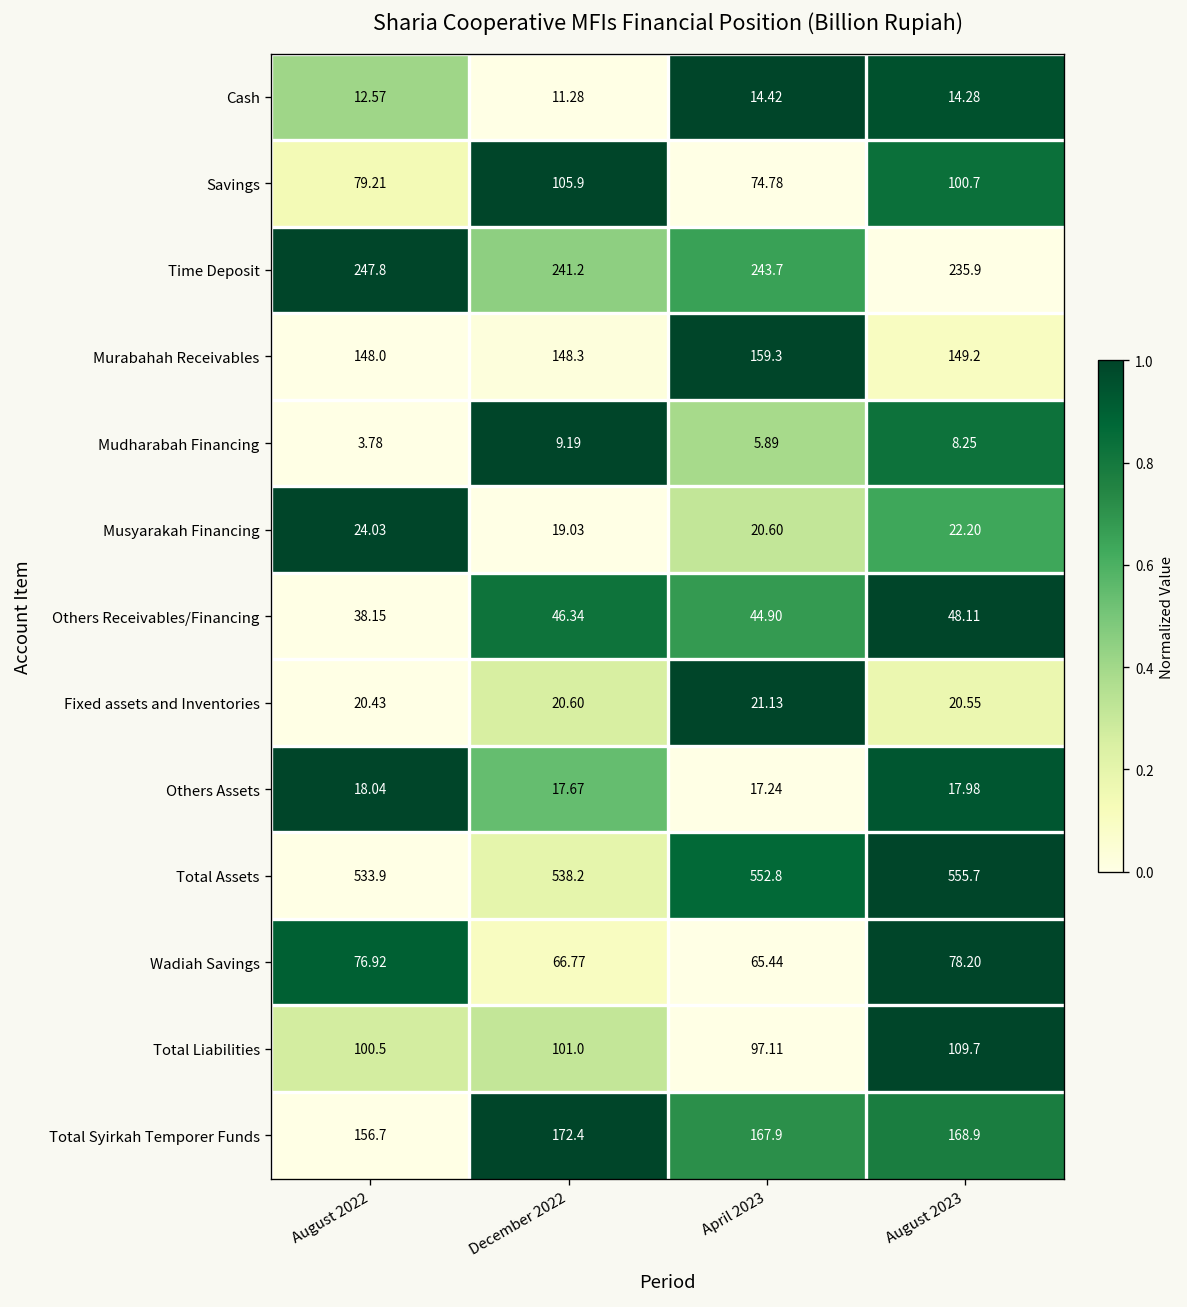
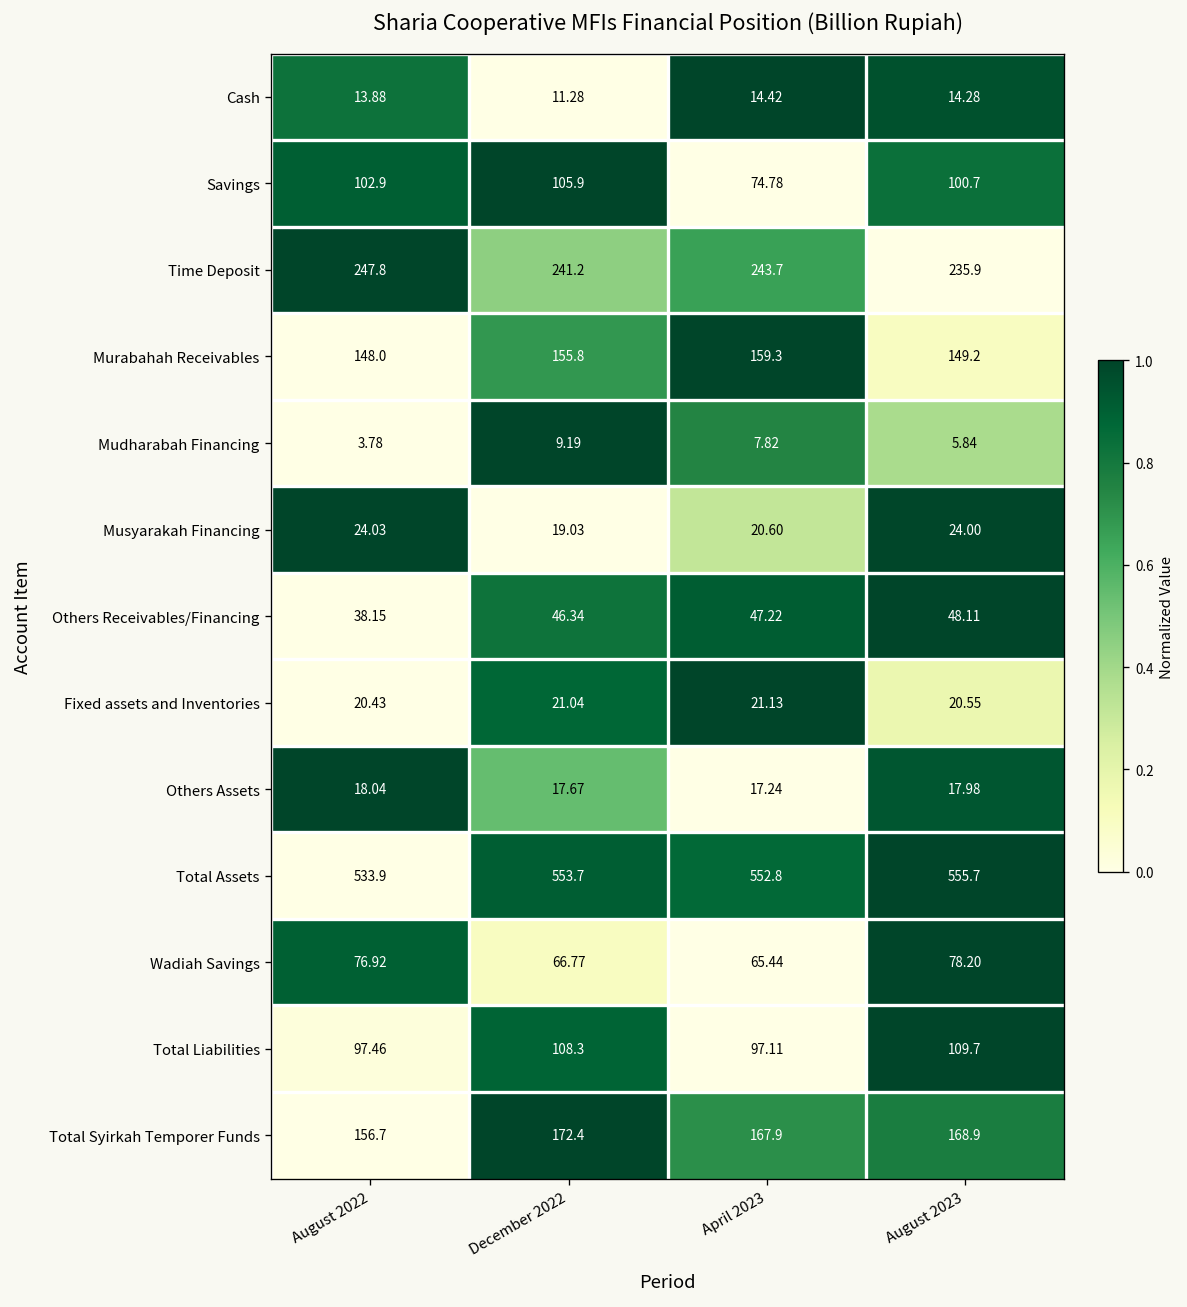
  {
    "Cash": {
-     "August 2022": 12.57,
+     "August 2022": 13.88,
      "December 2022": 11.28,
      "April 2023": 14.42,
      "August 2023": 14.28
    },
    "Savings": {
-     "August 2022": 79.21,
+     "August 2022": 102.9,
      "December 2022": 105.9,
      "April 2023": 74.78,
      "August 2023": 100.7
    },
    "Time Deposit": {
      "August 2022": 247.8,
      "December 2022": 241.2,
      "April 2023": 243.7,
      "August 2023": 235.9
    },
    "Murabahah Receivables": {
      "August 2022": 148.0,
-     "December 2022": 148.3,
+     "December 2022": 155.8,
      "April 2023": 159.3,
      "August 2023": 149.2
    },
    "Mudharabah Financing": {
      "August 2022": 3.78,
      "December 2022": 9.19,
-     "April 2023": 5.89,
-     "August 2023": 8.25
+     "April 2023": 7.82,
+     "August 2023": 5.84
    },
    "Musyarakah Financing": {
      "August 2022": 24.03,
      "December 2022": 19.03,
      "April 2023": 20.60,
-     "August 2023": 22.20
+     "August 2023": 24.00
    },
    "Others Receivables/Financing": {
      "August 2022": 38.15,
      "December 2022": 46.34,
-     "April 2023": 44.90,
+     "April 2023": 47.22,
      "August 2023": 48.11
    },
    "Fixed assets and Inventories": {
      "August 2022": 20.43,
-     "December 2022": 20.60,
+     "December 2022": 21.04,
      "April 2023": 21.13,
      "August 2023": 20.55
    },
    "Others Assets": {
      "August 2022": 18.04,
      "December 2022": 17.67,
      "April 2023": 17.24,
      "August 2023": 17.98
    },
    "Total Assets": {
      "August 2022": 533.9,
-     "December 2022": 538.2,
+     "December 2022": 553.7,
      "April 2023": 552.8,
      "August 2023": 555.7
    },
    "Wadiah Savings": {
      "August 2022": 76.92,
      "December 2022": 66.77,
      "April 2023": 65.44,
      "August 2023": 78.20
    },
    "Total Liabilities": {
-     "August 2022": 100.5,
-     "December 2022": 101.0,
+     "August 2022": 97.46,
+     "December 2022": 108.3,
      "April 2023": 97.11,
      "August 2023": 109.7
    },
    "Total Syirkah Temporer Funds": {
      "August 2022": 156.7,
      "December 2022": 172.4,
      "April 2023": 167.9,
      "August 2023": 168.9
    }
  }
